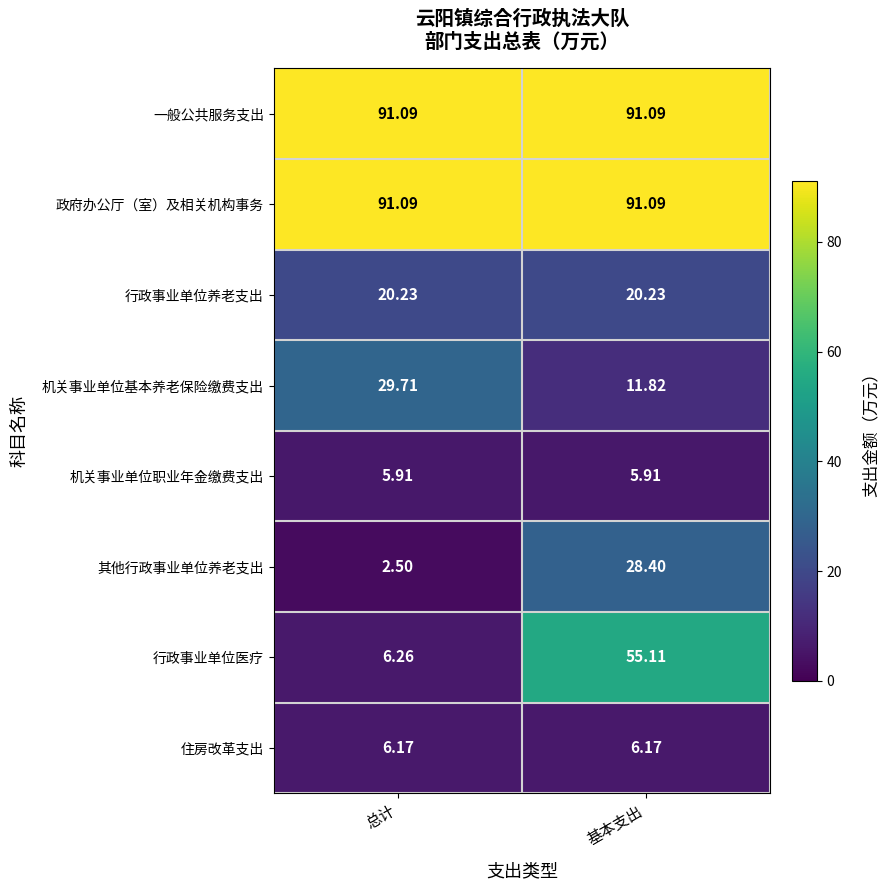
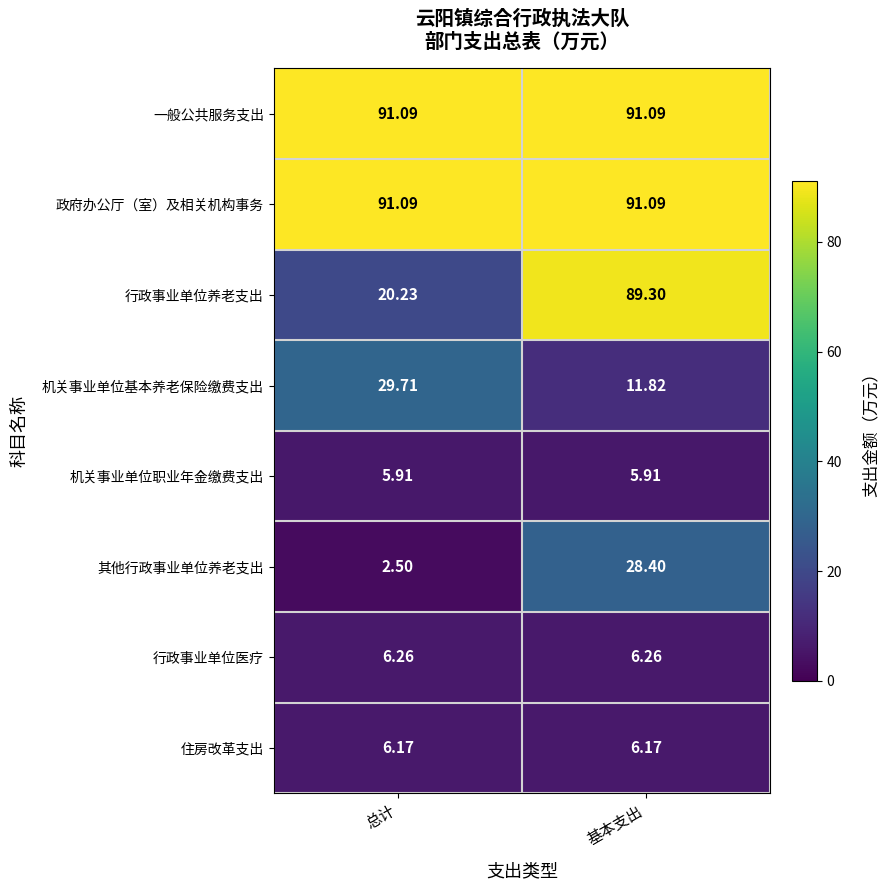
  {
    "一般公共服务支出": {
      "总计": 91.09,
      "基本支出": 91.09
    },
    "政府办公厅（室）及相关机构事务": {
      "总计": 91.09,
      "基本支出": 91.09
    },
    "行政事业单位养老支出": {
      "总计": 20.23,
-     "基本支出": 20.23
+     "基本支出": 89.30
    },
    "机关事业单位基本养老保险缴费支出": {
      "总计": 29.71,
      "基本支出": 11.82
    },
    "机关事业单位职业年金缴费支出": {
      "总计": 5.91,
      "基本支出": 5.91
    },
    "其他行政事业单位养老支出": {
      "总计": 2.50,
      "基本支出": 28.40
    },
    "行政事业单位医疗": {
      "总计": 6.26,
-     "基本支出": 55.11
+     "基本支出": 6.26
    },
    "住房改革支出": {
      "总计": 6.17,
      "基本支出": 6.17
    }
  }
